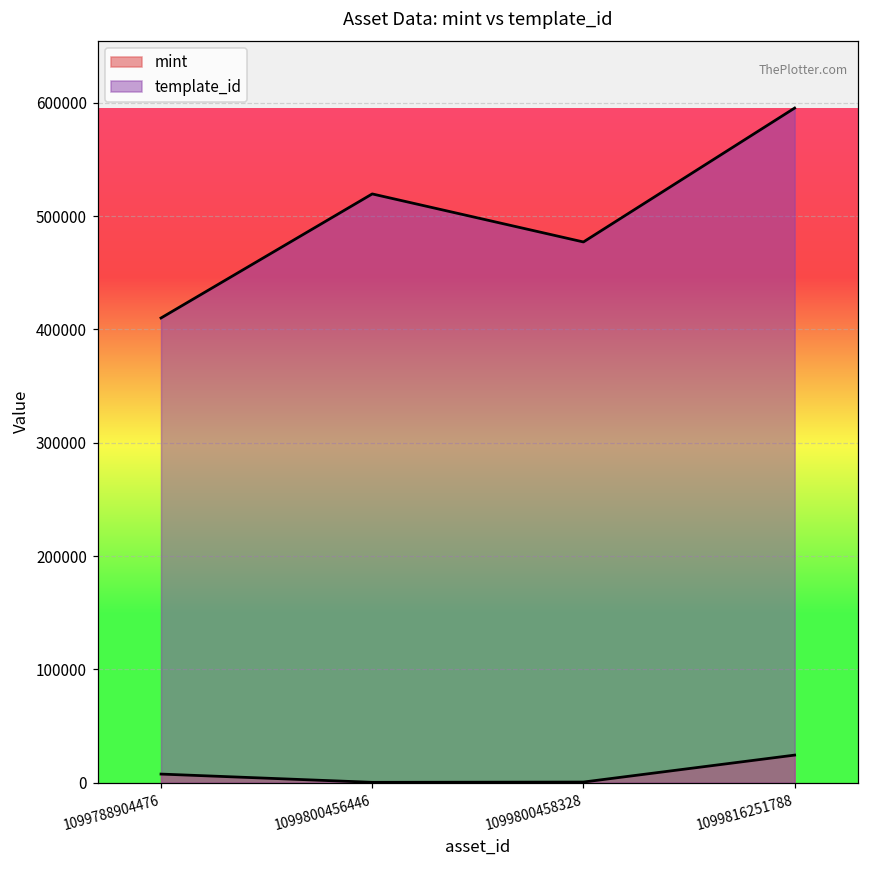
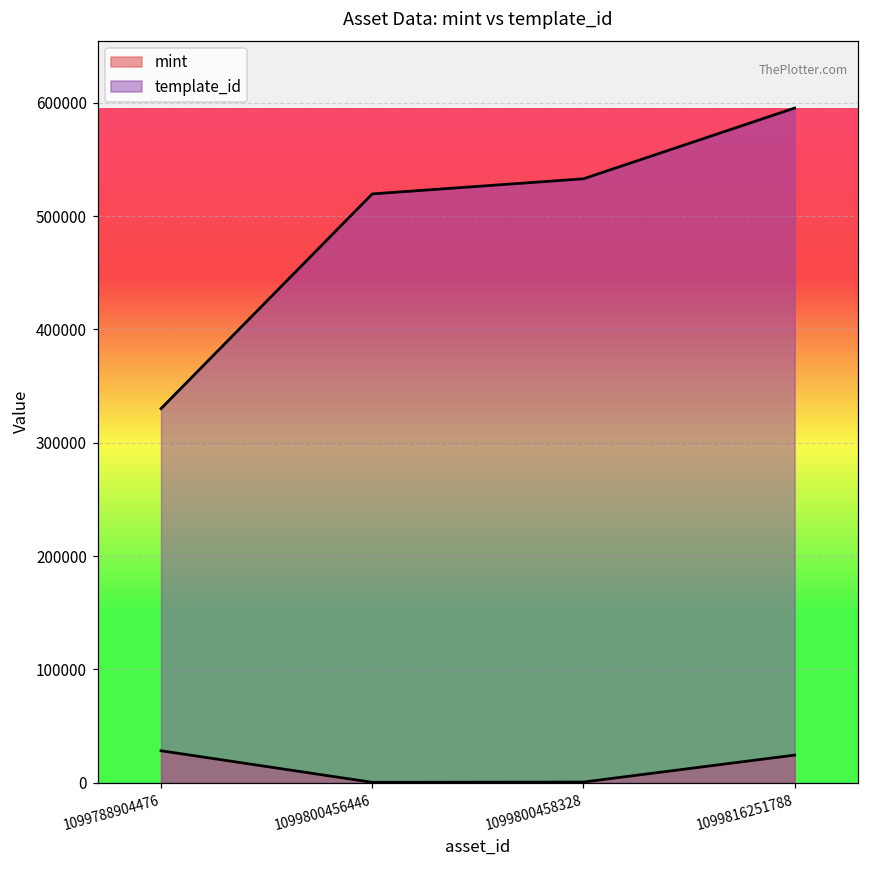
  {
    "mint": {
-     "1099788904476": 8000,
+     "1099788904476": 28000,
      "1099800456446": 0,
      "1099800458328": 1000,
      "1099816251788": 24000
    },
    "template_id": {
-     "1099788904476": 410000,
+     "1099788904476": 330000,
      "1099800456446": 519000,
-     "1099800458328": 477000,
+     "1099800458328": 533000,
      "1099816251788": 595000
    }
  }
